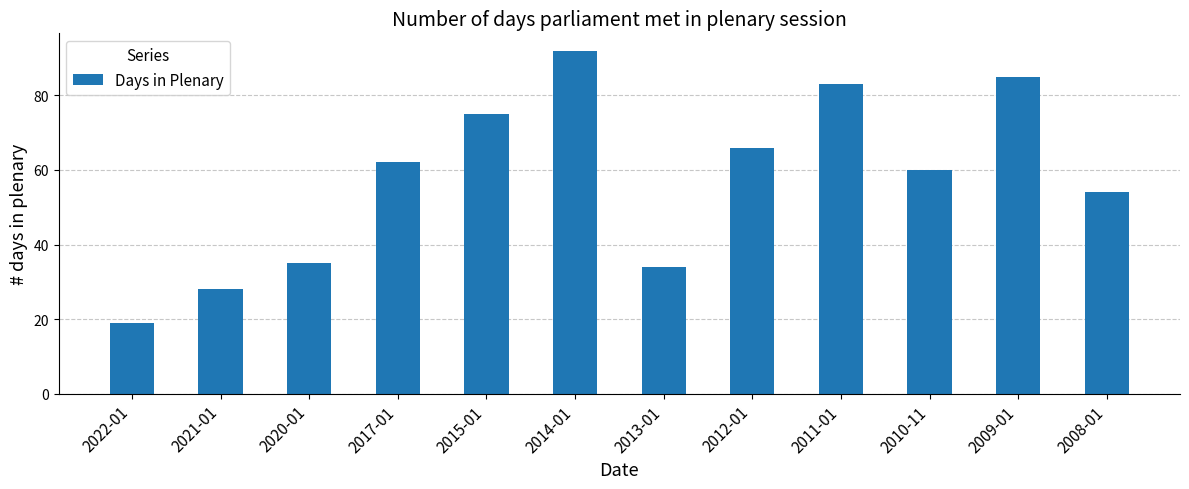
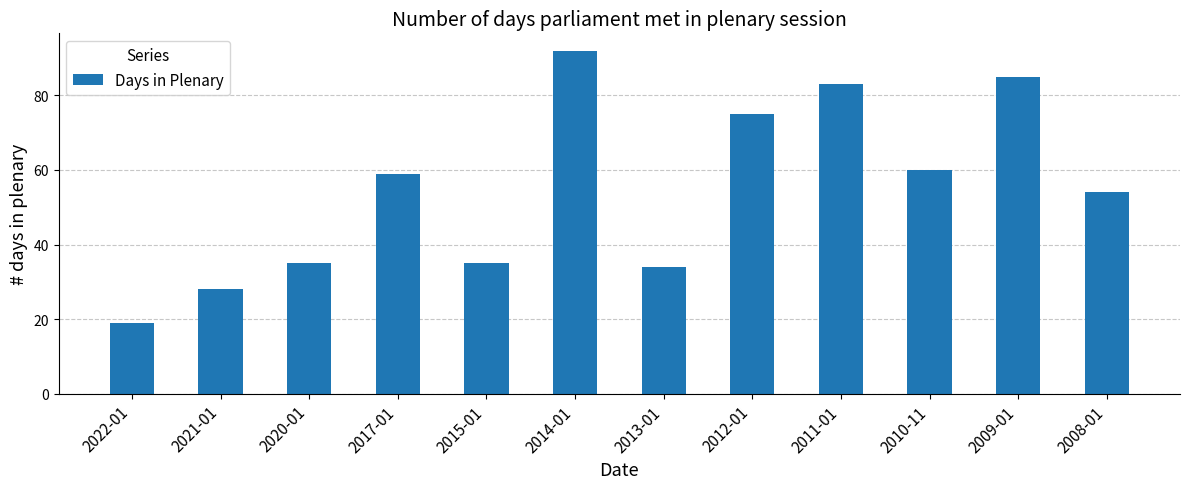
  {
    "2022-01": 19,
    "2021-01": 28,
    "2020-01": 35,
-   "2017-01": 62,
-   "2015-01": 75,
+   "2017-01": 59,
+   "2015-01": 35,
    "2014-01": 92,
    "2013-01": 34,
-   "2012-01": 66,
+   "2012-01": 75,
    "2011-01": 83,
    "2010-11": 60,
    "2009-01": 85,
    "2008-01": 54
  }
